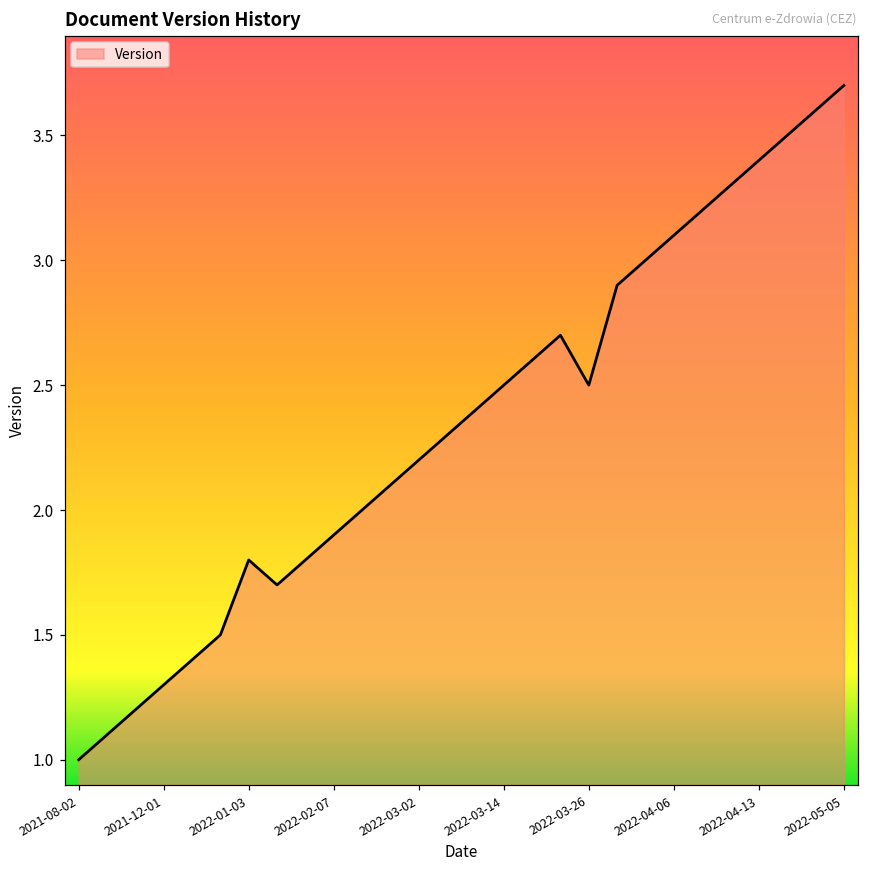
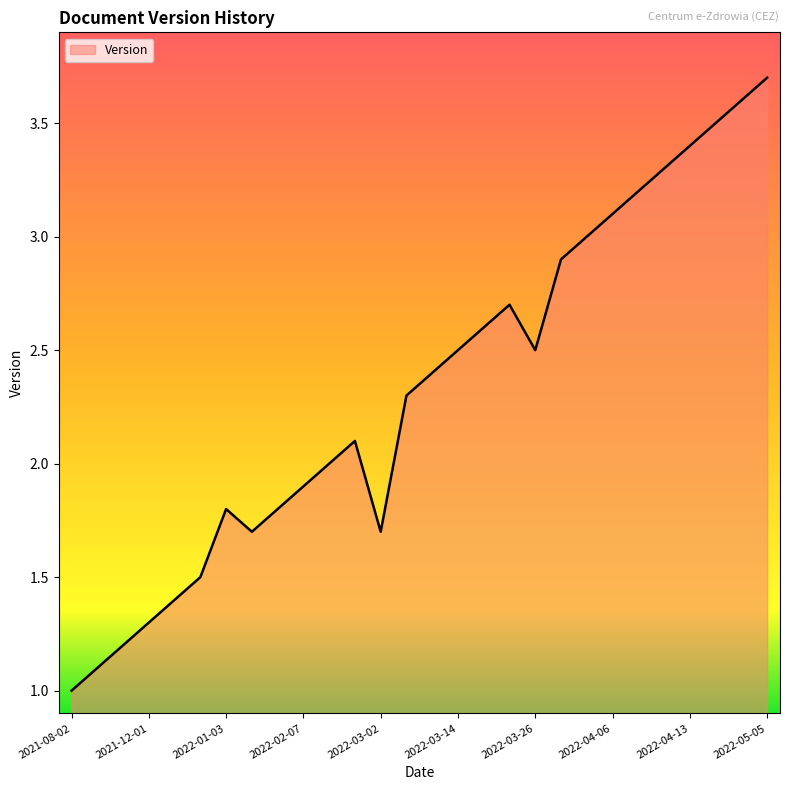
  {
    "2021-08-02": 1.0,
    "2021-12-01": 1.3,
    "2022-01-03": 1.8,
    "2022-02-07": 1.9,
-   "2022-03-02": 2.2,
+   "2022-03-02": 1.7,
    "2022-03-26": 2.5,
    "2022-04-06": 3.1,
    "2022-05-05": 3.7
  }
